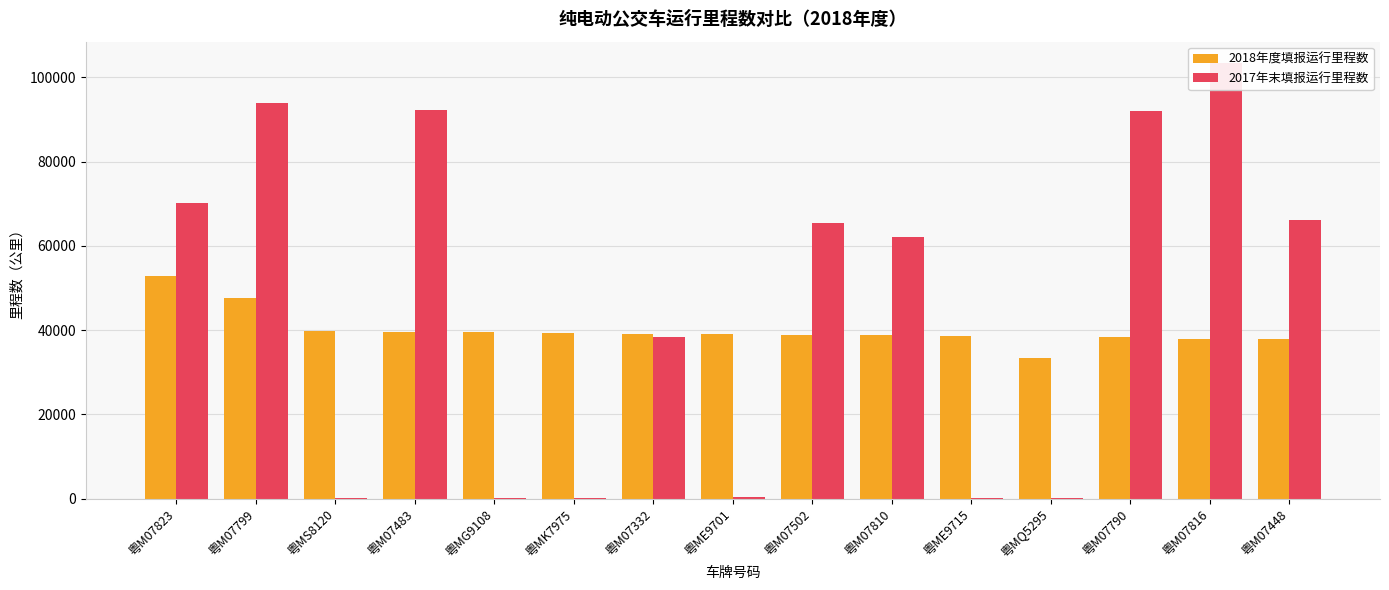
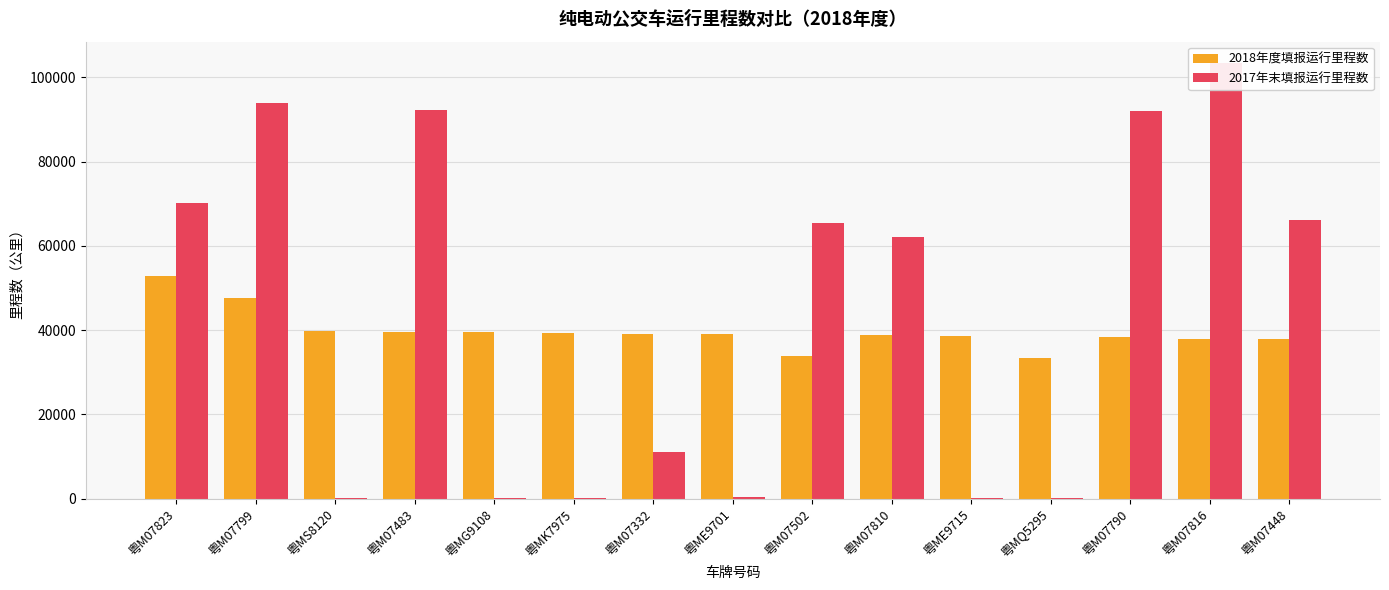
  {
    "2018年度填报运行里程数": {
      "粤M07823": 53000,
      "粤M07799": 48000,
      "粤MS8120": 40000,
      "粤M07483": 40000,
      "粤MG9108": 40000,
      "粤MK7975": 39000,
      "粤M07332": 39000,
      "粤ME9701": 39000,
-     "粤M07502": 39000,
+     "粤M07502": 34000,
      "粤M07810": 39000,
      "粤ME9715": 39000,
      "粤MQ5295": 33000,
      "粤M07790": 38000,
      "粤M07816": 38000,
      "粤M07448": 38000
    },
    "2017年末填报运行里程数": {
      "粤M07823": 70000,
      "粤M07799": 94000,
      "粤M07483": 92000,
-     "粤M07332": 38000,
+     "粤M07332": 11000,
      "粤M07502": 65000,
      "粤M07810": 62000,
      "粤M07790": 92000,
      "粤M07448": 66000
    }
  }
